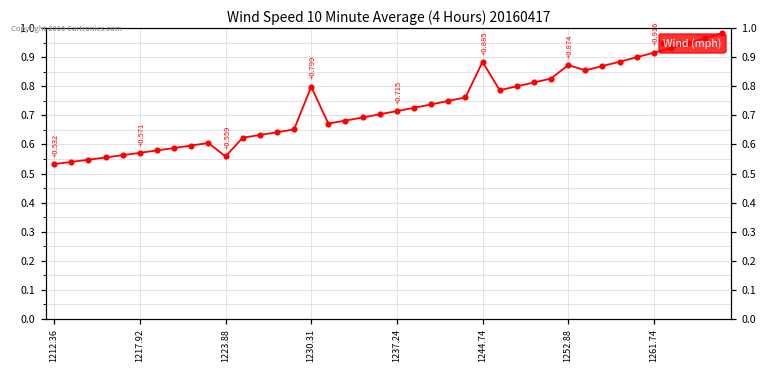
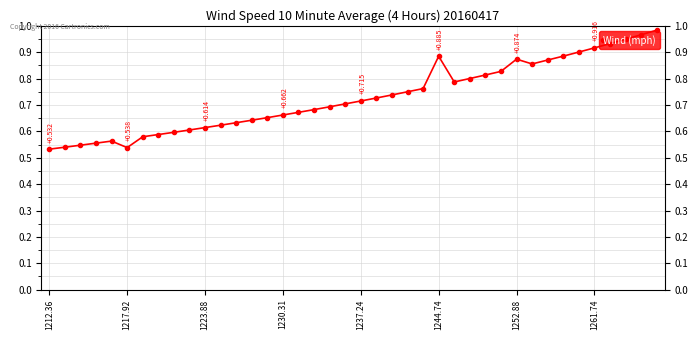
  {
    "1212.36": "+0.532",
-   "1217.92": "+0.571",
-   "1223.88": "+0.559",
-   "1230.31": "+0.799",
+   "1217.92": "+0.538",
+   "1223.88": "+0.614",
+   "1230.31": "+0.662",
    "1237.24": "+0.715",
    "1244.74": "+0.885",
    "1252.88": "+0.874"
  }
